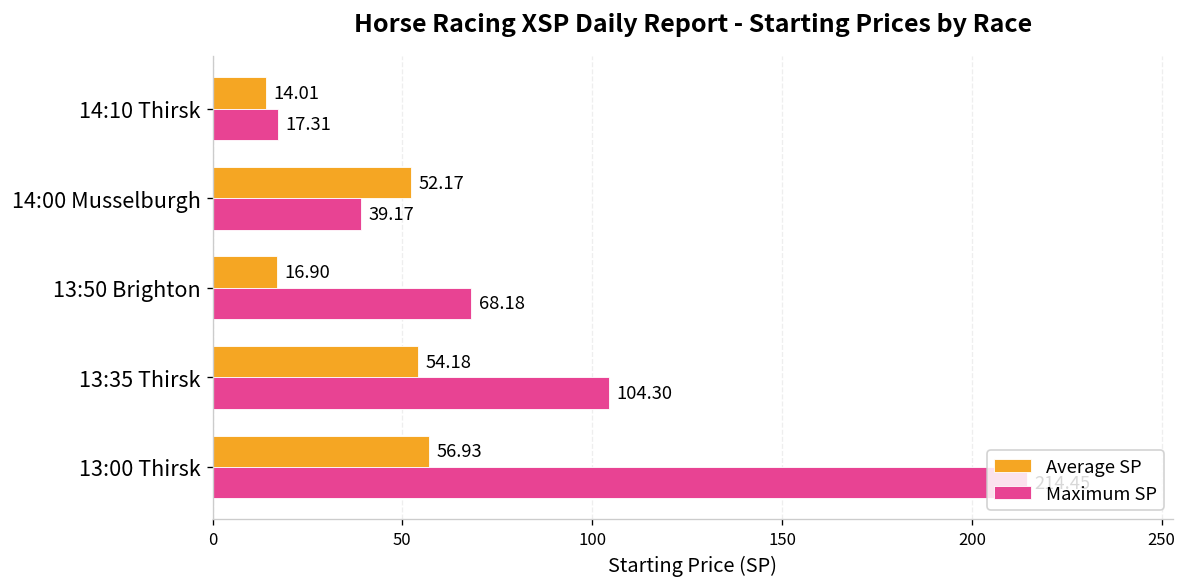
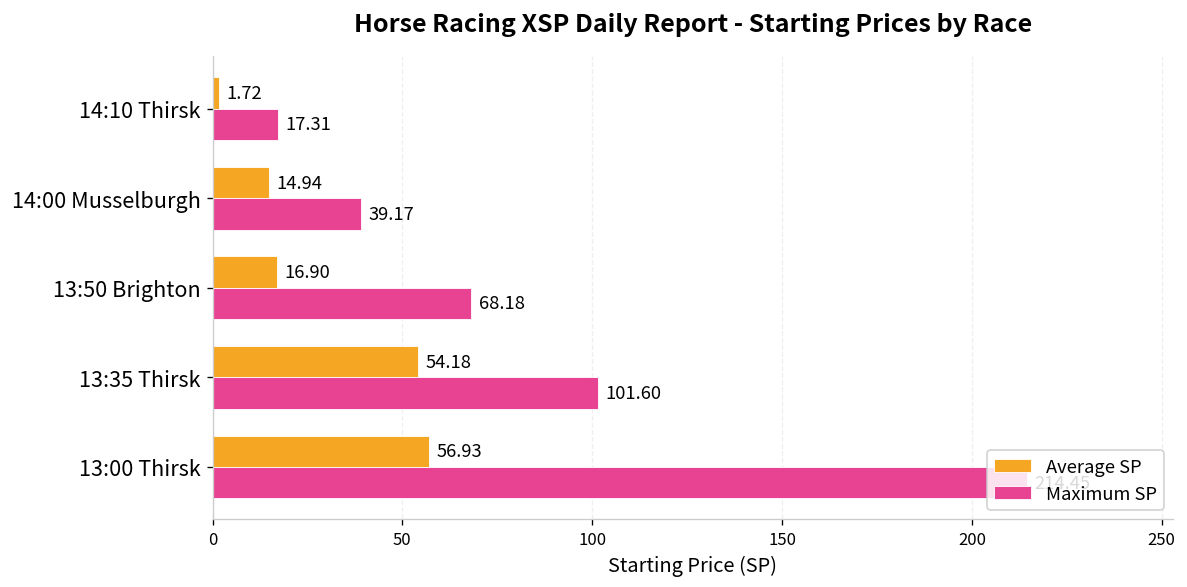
  {
    "Average SP": {
-     "14:10 Thirsk": 14.01,
-     "14:00 Musselburgh": 52.17,
+     "14:10 Thirsk": 1.72,
+     "14:00 Musselburgh": 14.94,
      "13:50 Brighton": 16.90,
      "13:35 Thirsk": 54.18,
      "13:00 Thirsk": 56.93
    },
    "Maximum SP": {
      "14:10 Thirsk": 17.31,
      "14:00 Musselburgh": 39.17,
      "13:50 Brighton": 68.18,
-     "13:35 Thirsk": 104.30
+     "13:35 Thirsk": 101.60
    }
  }
